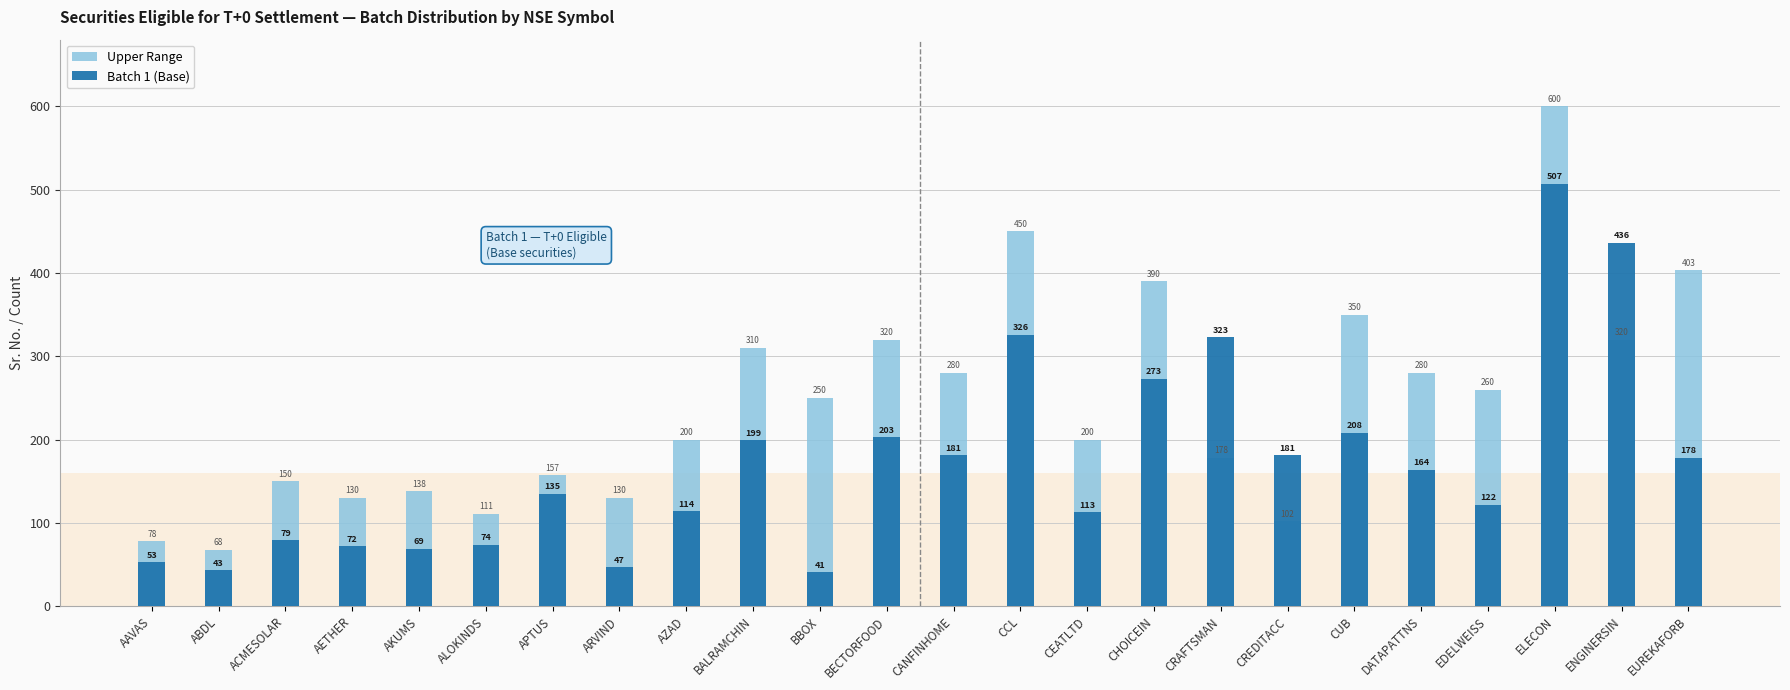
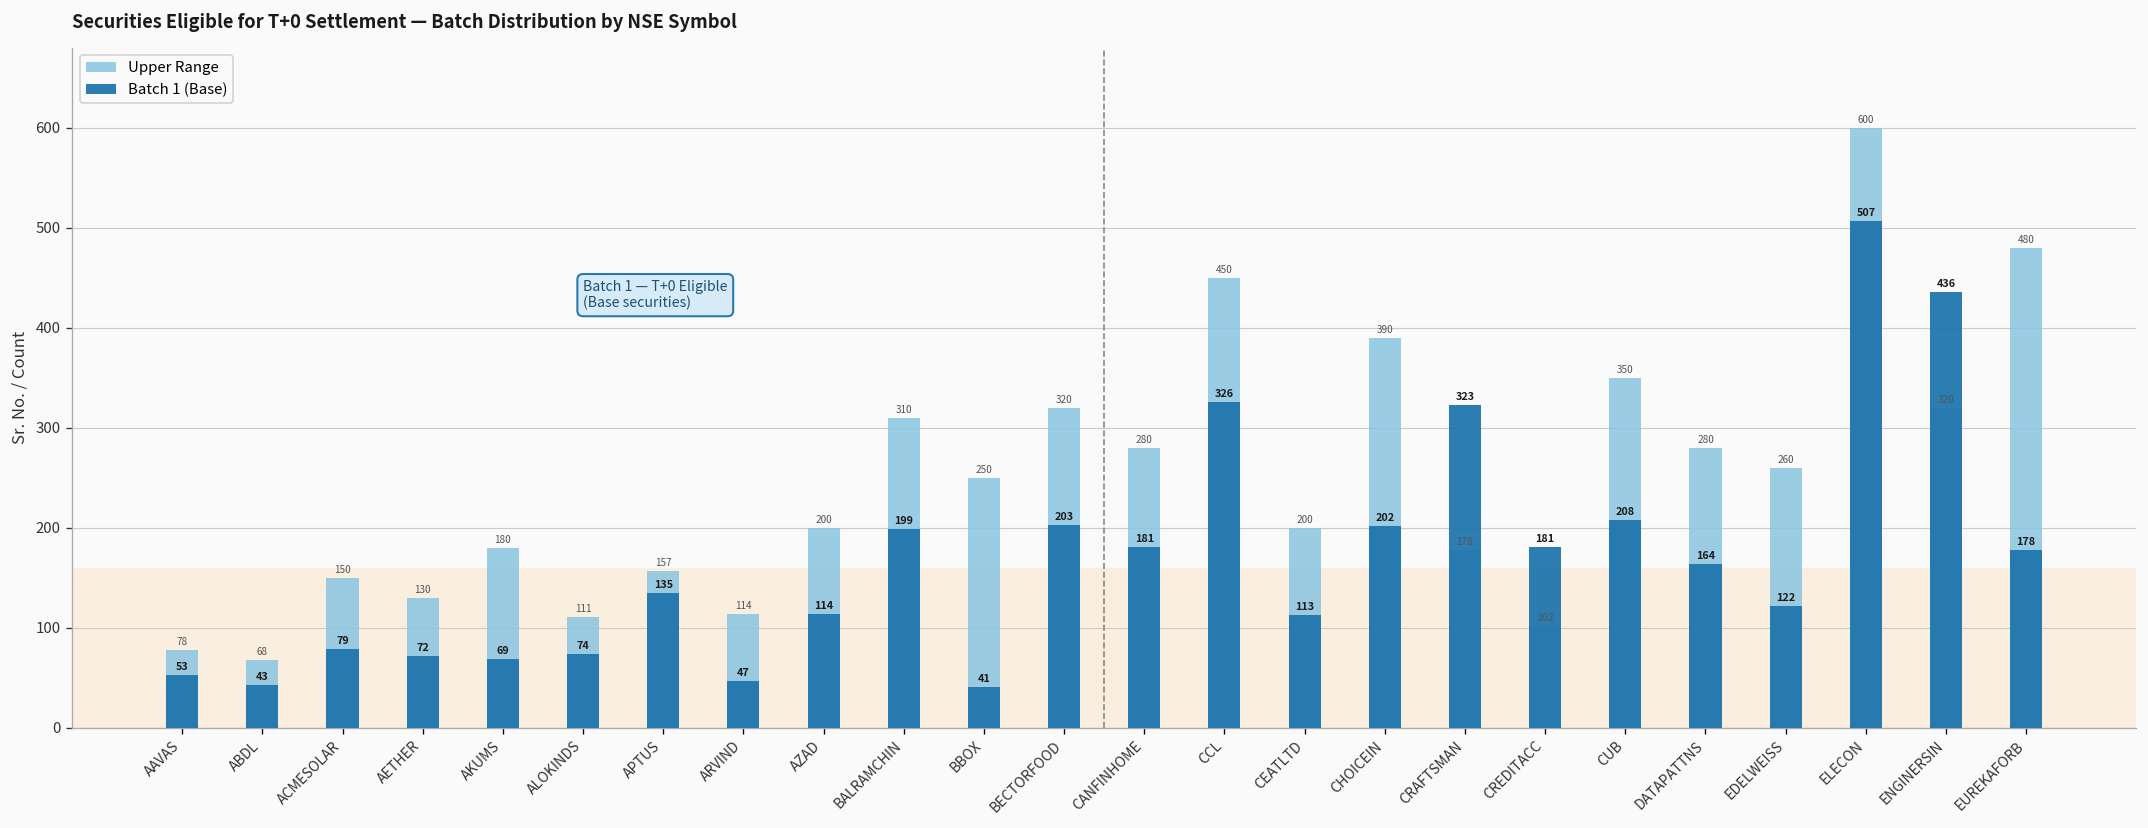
  {
    "Upper Range": {
      "AAVAS": 78,
      "ABDL": 68,
      "ACMESOLAR": 150,
      "AETHER": 130,
-     "AKUMS": 138,
+     "AKUMS": 180,
      "ALOKINDS": 111,
      "APTUS": 157,
-     "ARVIND": 130,
+     "ARVIND": 114,
      "AZAD": 200,
      "BALRAMCHIN": 310,
      "BBOX": 250,
      "BECTORFOOD": 320,
      "CANFINHOME": 280,
      "CCL": 450,
      "CEATLTD": 200,
      "CHOICEIN": 390,
      "CUB": 350,
      "DATAPATTNS": 280,
      "EDELWEISS": 260,
      "ELECON": 600,
-     "EUREKAFORB": 403
+     "EUREKAFORB": 480
    },
    "Batch 1 (Base)": {
-     "CHOICEIN": 273,
+     "CHOICEIN": 202,
      "CRAFTSMAN": 323,
      "CREDITACC": 181,
      "ENGINERSIN": 436
    }
  }
